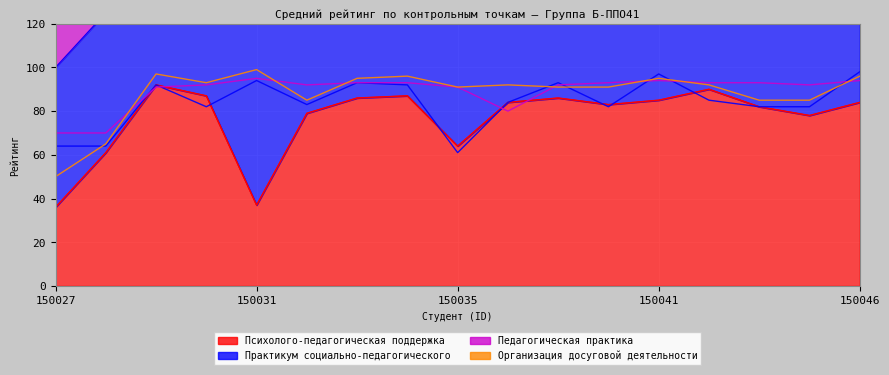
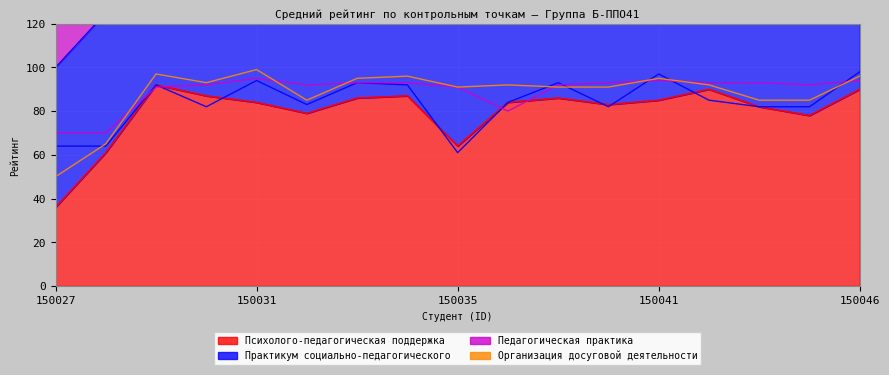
  {
    "Психолого-педагогическая поддержка": {
      "150027": 36,
-     "150031": 37,
+     "150031": 84,
      "150035": 64,
      "150041": 85,
-     "150046": 84
+     "150046": 90
    }
  }
